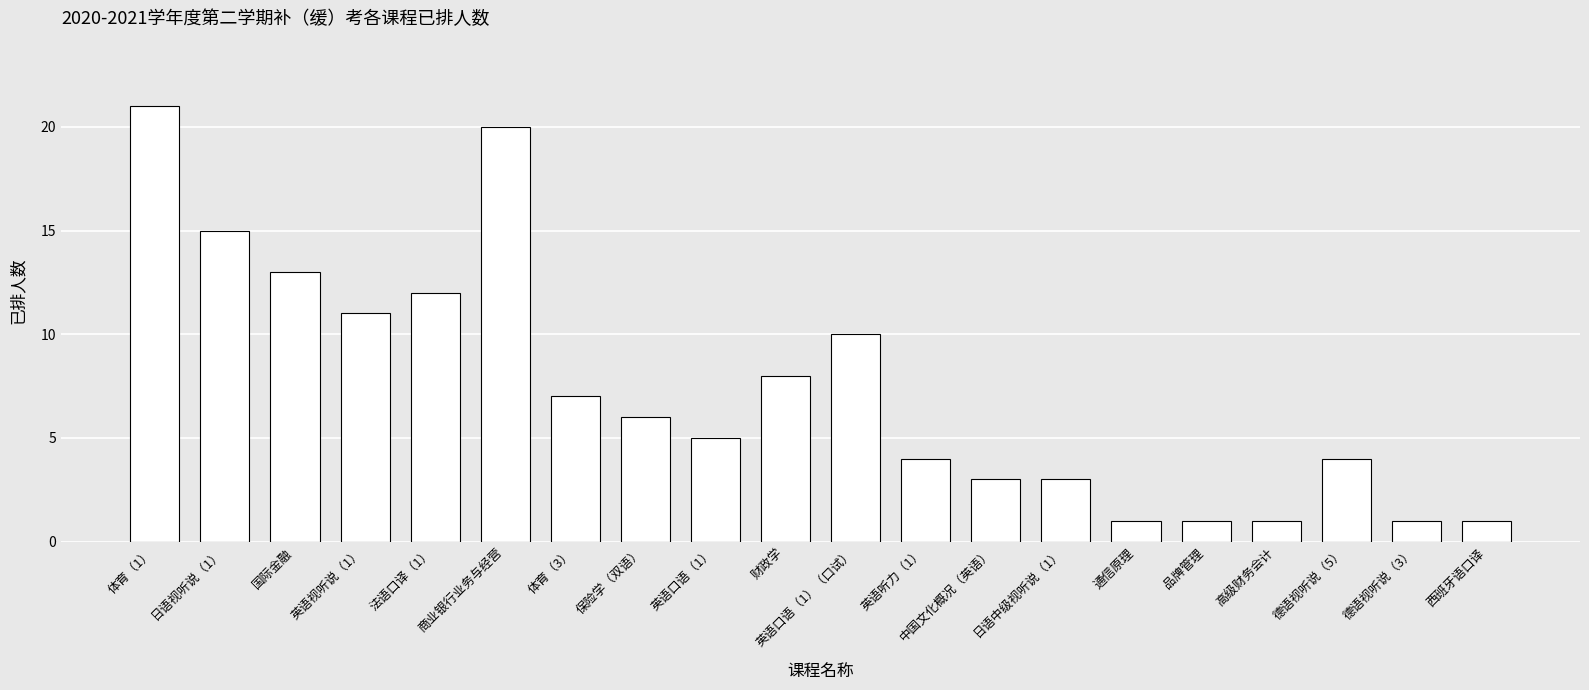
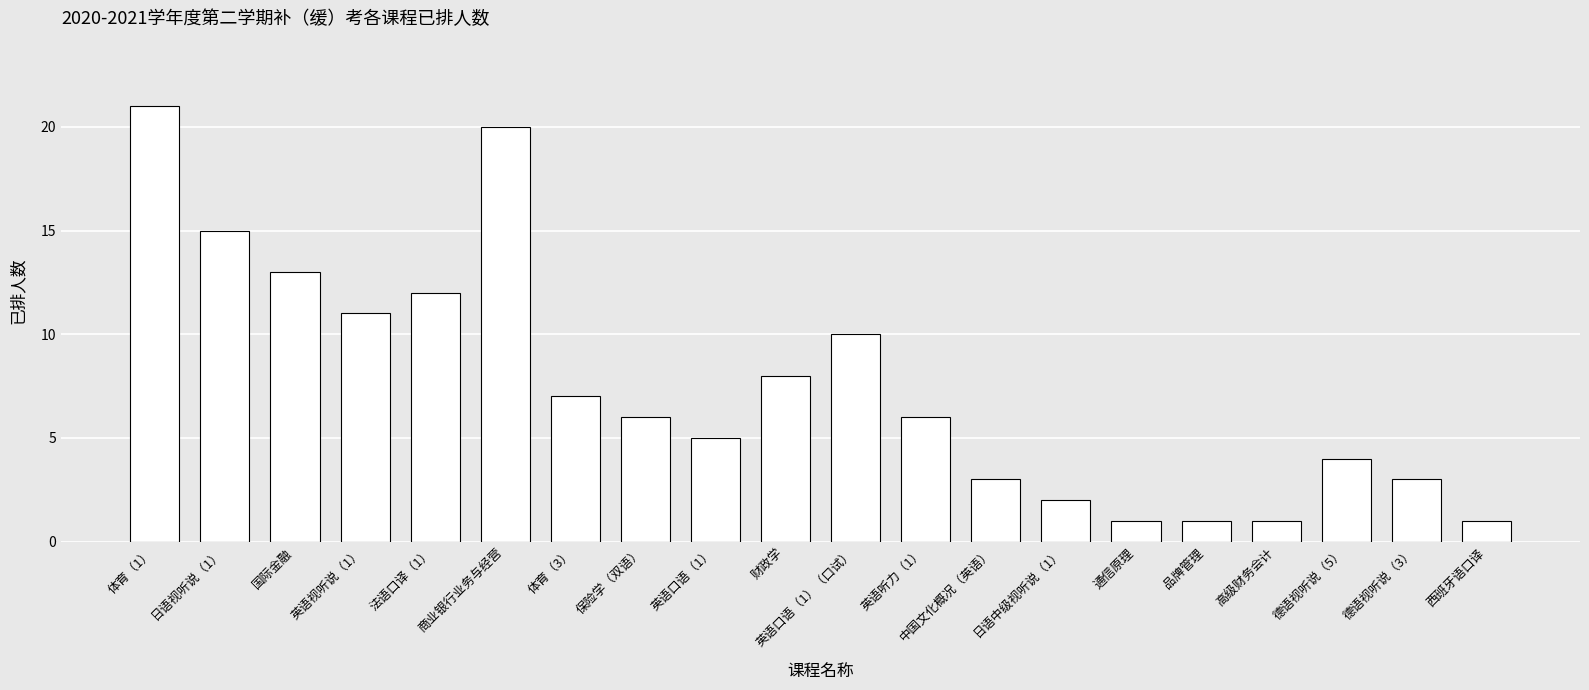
  {
    "体育（1）": 21,
    "日语视听说（1）": 15,
    "国际金融": 13,
    "英语视听说（1）": 11,
    "法语口译（1）": 12,
    "商业银行业务与经营": 20,
    "体育（3）": 7,
    "保险学（双语）": 6,
    "英语口语（1）": 5,
    "财政学": 8,
    "英语口语（1）（口试）": 10,
-   "英语听力（1）": 4,
+   "英语听力（1）": 6,
    "中国文化概况（英语）": 3,
-   "日语中级视听说（1）": 3,
+   "日语中级视听说（1）": 2,
    "通信原理": 1,
    "品牌管理": 1,
    "高级财务会计": 1,
    "德语视听说（5）": 4,
-   "德语视听说（3）": 1,
+   "德语视听说（3）": 3,
    "西班牙语口译": 1
  }
